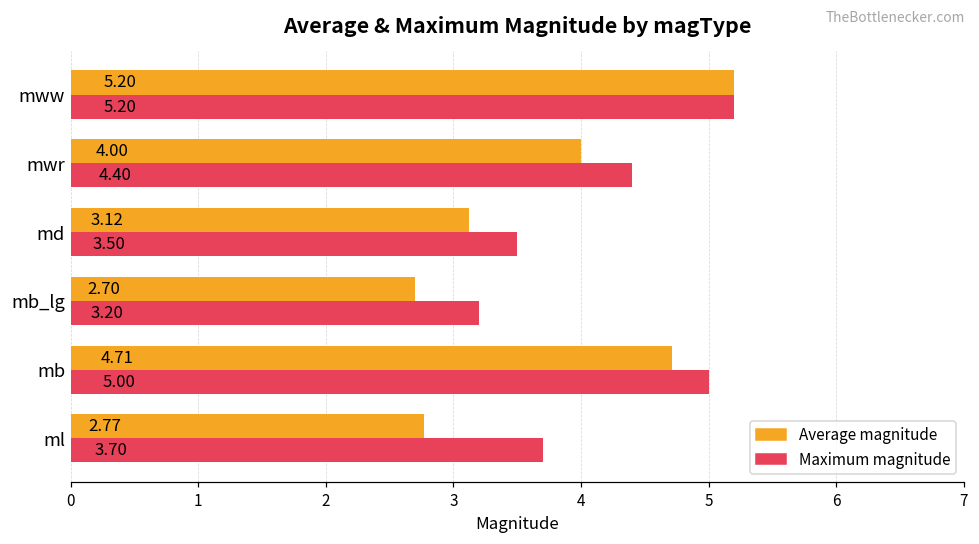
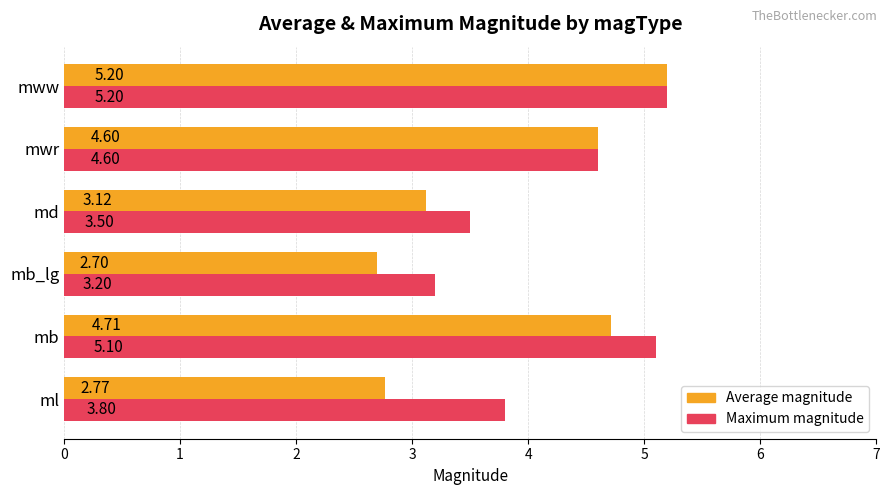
  {
    "Average magnitude": {
      "mww": 5.20,
-     "mwr": 4.00,
+     "mwr": 4.60,
      "md": 3.12,
      "mb_lg": 2.70,
      "mb": 4.71,
      "ml": 2.77
    },
    "Maximum magnitude": {
      "mww": 5.20,
-     "mwr": 4.40,
+     "mwr": 4.60,
      "md": 3.50,
      "mb_lg": 3.20,
-     "mb": 5.00,
-     "ml": 3.70
+     "mb": 5.10,
+     "ml": 3.80
    }
  }
